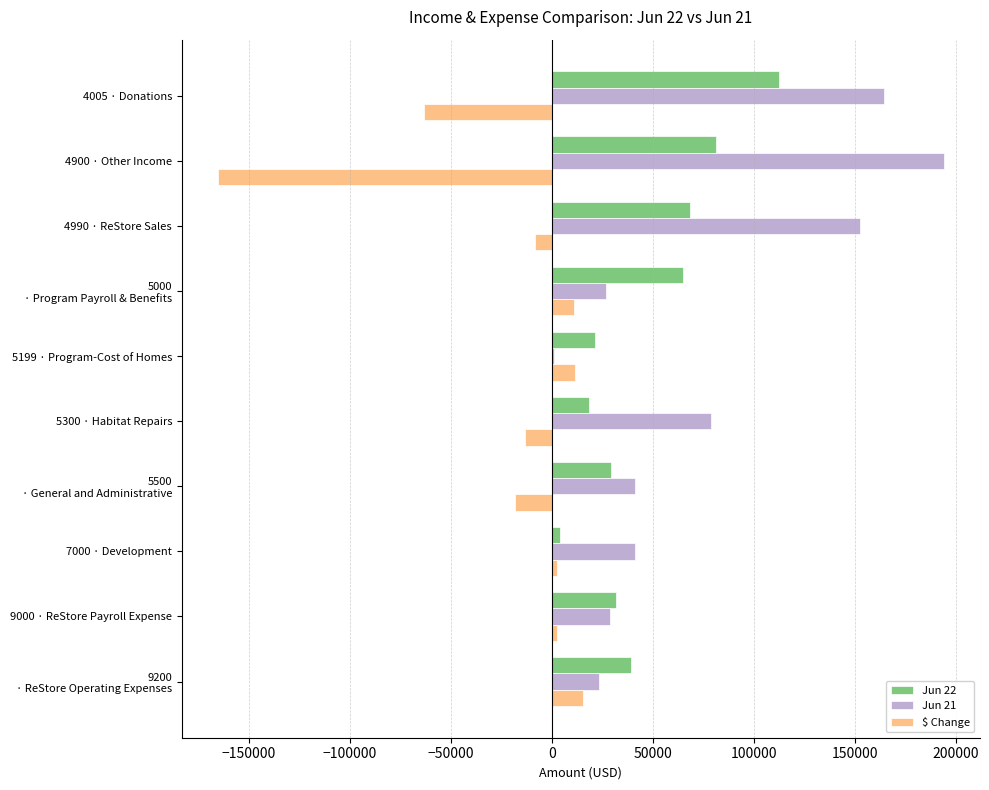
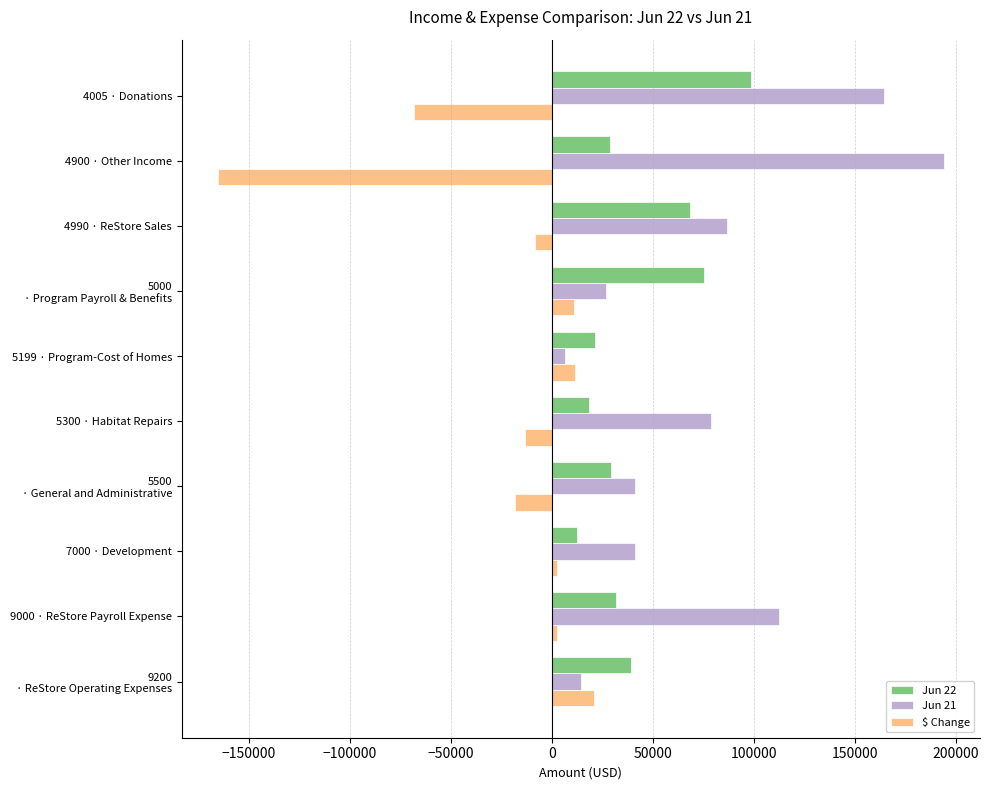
  {
    "Jun 22": {
-     "4005 · Donations": 112000,
-     "4900 · Other Income": 81000,
+     "4005 · Donations": 99000,
+     "4900 · Other Income": 29000,
      "4990 · ReStore Sales": 68000,
-     "5000 · Program Payroll & Benefits": 65000,
+     "5000 · Program Payroll & Benefits": 75000,
      "5199 · Program-Cost of Homes": 21000,
      "5300 · Habitat Repairs": 18000,
      "5500 · General and Administrative": 29000,
-     "7000 · Development": 4000,
+     "7000 · Development": 12000,
      "9000 · ReStore Payroll Expense": 32000,
      "9200 · ReStore Operating Expenses": 39000
    },
    "Jun 21": {
      "4005 · Donations": 164000,
      "4900 · Other Income": 194000,
-     "4990 · ReStore Sales": 152000,
+     "4990 · ReStore Sales": 87000,
      "5000 · Program Payroll & Benefits": 27000,
-     "5199 · Program-Cost of Homes": 1000,
+     "5199 · Program-Cost of Homes": 6000,
      "5300 · Habitat Repairs": 79000,
      "5500 · General and Administrative": 41000,
      "7000 · Development": 41000,
-     "9000 · ReStore Payroll Expense": 29000,
-     "9200 · ReStore Operating Expenses": 24000
+     "9000 · ReStore Payroll Expense": 112000,
+     "9200 · ReStore Operating Expenses": 14000
    },
    "$ Change": {
-     "4005 · Donations": -63000,
+     "4005 · Donations": -68000,
      "4900 · Other Income": -165000,
      "4990 · ReStore Sales": -8000,
      "5000 · Program Payroll & Benefits": 11000,
      "5199 · Program-Cost of Homes": 11000,
      "5300 · Habitat Repairs": -13000,
      "5500 · General and Administrative": -18000,
      "7000 · Development": 3000,
      "9000 · ReStore Payroll Expense": 3000,
-     "9200 · ReStore Operating Expenses": 16000
+     "9200 · ReStore Operating Expenses": 21000
    }
  }
